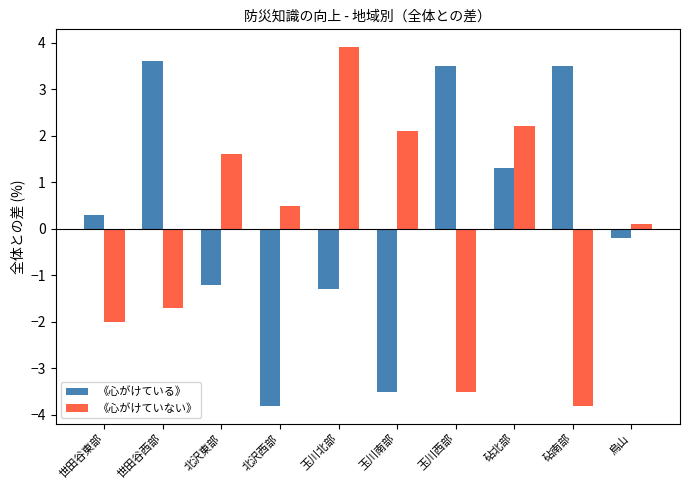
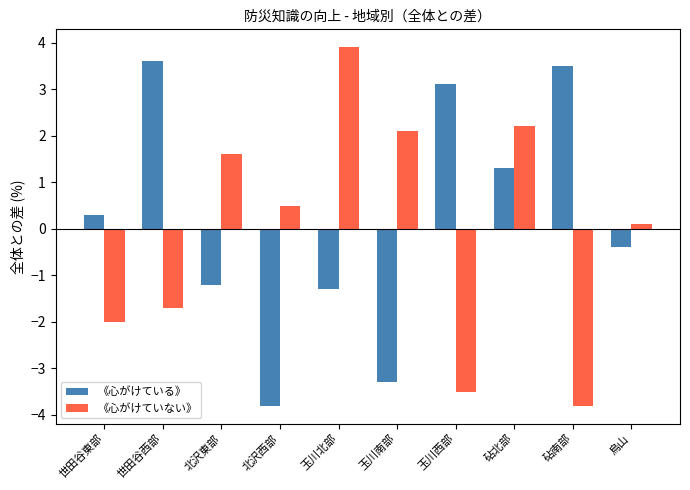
  {
    "《心がけている》": {
      "世田谷東部": 0.3,
      "世田谷西部": 3.6,
      "北沢東部": -1.2,
      "北沢西部": -3.8,
      "玉川北部": -1.3,
-     "玉川南部": -3.5,
-     "玉川西部": 3.5,
+     "玉川南部": -3.3,
+     "玉川西部": 3.1,
      "砧北部": 1.3,
      "砧南部": 3.5,
-     "烏山": -0.2
+     "烏山": -0.4
    },
    "《心がけていない》": {
      "世田谷東部": -2.0,
      "世田谷西部": -1.7,
      "北沢東部": 1.6,
      "北沢西部": 0.5,
      "玉川北部": 3.9,
      "玉川南部": 2.1,
      "玉川西部": -3.5,
      "砧北部": 2.2,
      "砧南部": -3.8,
      "烏山": 0.1
    }
  }
